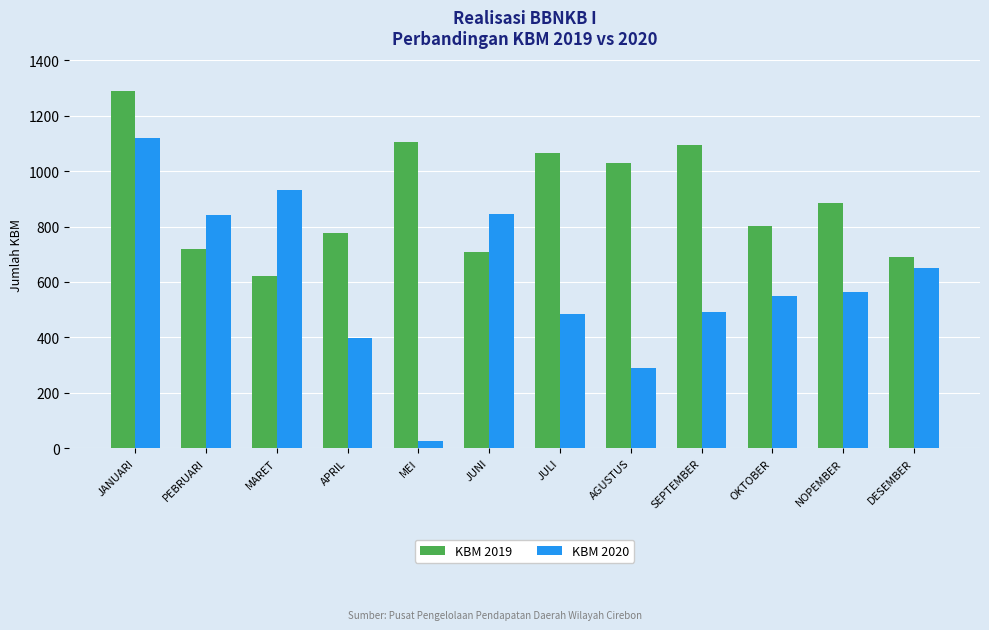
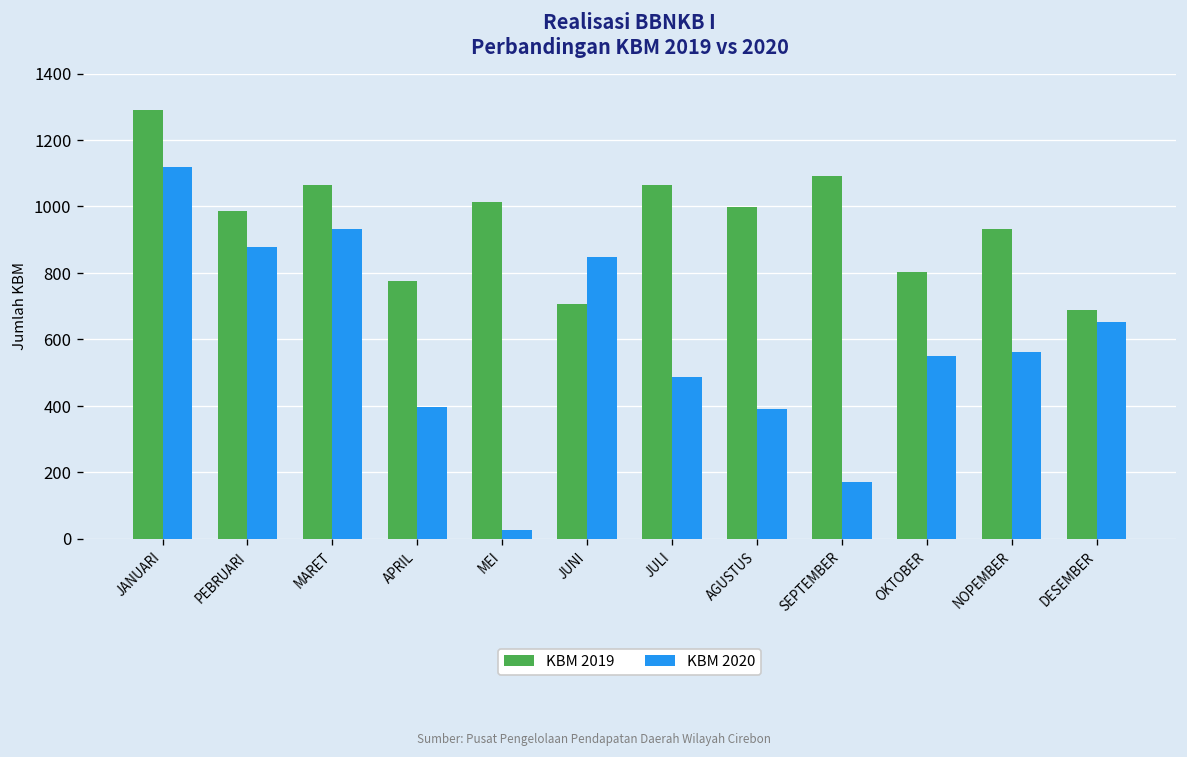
  {
    "KBM 2019": {
      "JANUARI": 1290,
-     "PEBRUARI": 720,
-     "MARET": 620,
+     "PEBRUARI": 990,
+     "MARET": 1070,
      "APRIL": 780,
-     "MEI": 1110,
+     "MEI": 1010,
      "JUNI": 710,
      "JULI": 1070,
-     "AGUSTUS": 1030,
+     "AGUSTUS": 1000,
      "SEPTEMBER": 1090,
      "OKTOBER": 800,
-     "NOPEMBER": 880,
+     "NOPEMBER": 930,
      "DESEMBER": 690
    },
    "KBM 2020": {
      "JANUARI": 1120,
-     "PEBRUARI": 840,
+     "PEBRUARI": 880,
      "MARET": 930,
      "APRIL": 400,
      "MEI": 30,
      "JUNI": 850,
      "JULI": 490,
-     "AGUSTUS": 290,
-     "SEPTEMBER": 490,
+     "AGUSTUS": 390,
+     "SEPTEMBER": 170,
      "OKTOBER": 550,
      "NOPEMBER": 560,
      "DESEMBER": 650
    }
  }
